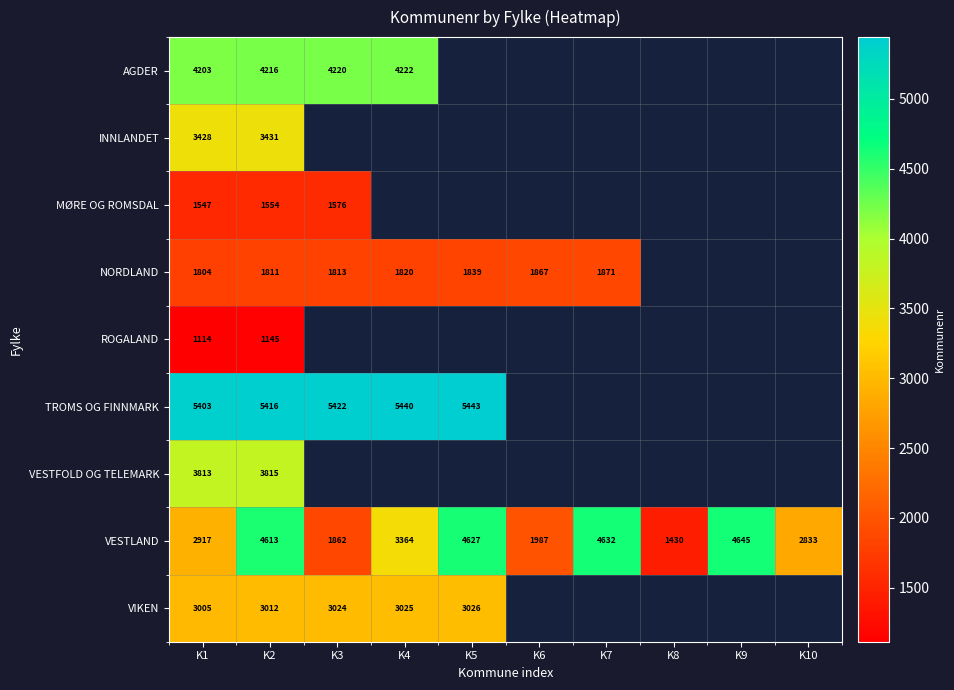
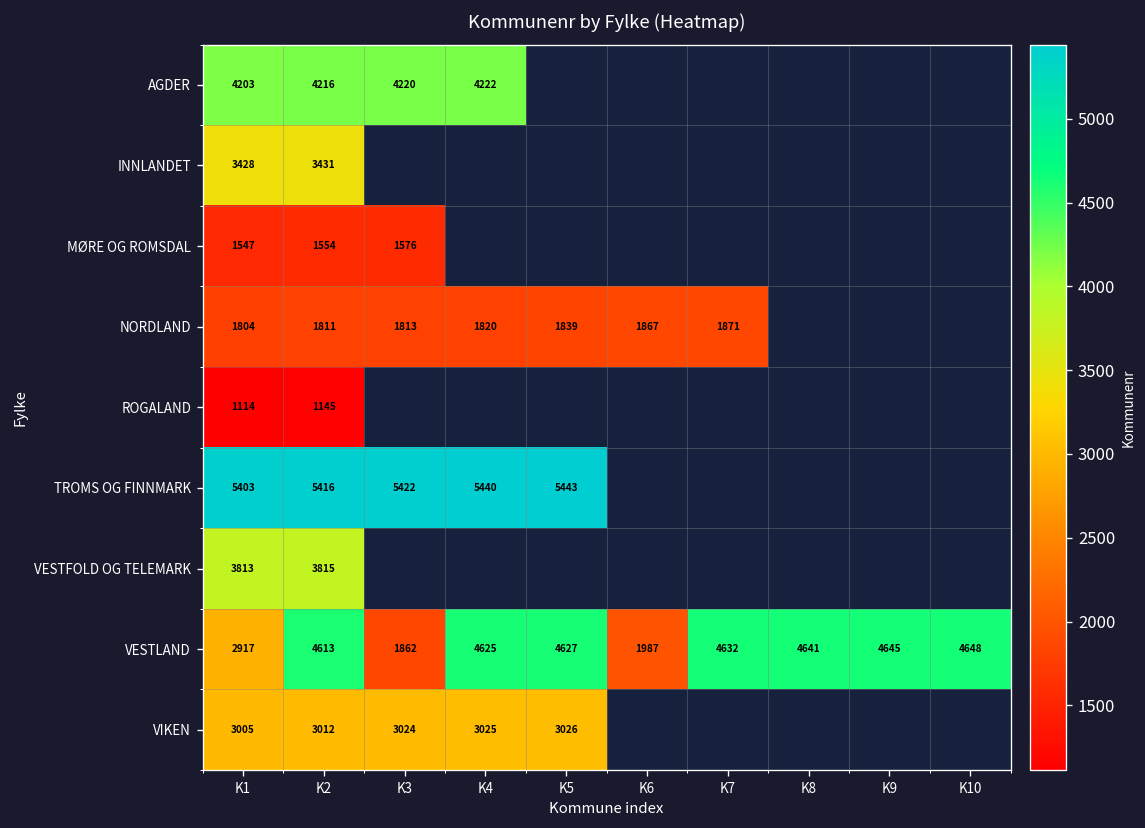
  {
    "AGDER": {
      "K1": 4203,
      "K2": 4216,
      "K3": 4220,
      "K4": 4222
    },
    "INNLANDET": {
      "K1": 3428,
      "K2": 3431
    },
    "MØRE OG ROMSDAL": {
      "K1": 1547,
      "K2": 1554,
      "K3": 1576
    },
    "NORDLAND": {
      "K1": 1804,
      "K2": 1811,
      "K3": 1813,
      "K4": 1820,
      "K5": 1839,
      "K6": 1867,
      "K7": 1871
    },
    "ROGALAND": {
      "K1": 1114,
      "K2": 1145
    },
    "TROMS OG FINNMARK": {
      "K1": 5403,
      "K2": 5416,
      "K3": 5422,
      "K4": 5440,
      "K5": 5443
    },
    "VESTFOLD OG TELEMARK": {
      "K1": 3813,
      "K2": 3815
    },
    "VESTLAND": {
      "K1": 2917,
      "K2": 4613,
      "K3": 1862,
-     "K4": 3364,
+     "K4": 4625,
      "K5": 4627,
      "K6": 1987,
      "K7": 4632,
-     "K8": 1430,
+     "K8": 4641,
      "K9": 4645,
-     "K10": 2833
+     "K10": 4648
    },
    "VIKEN": {
      "K1": 3005,
      "K2": 3012,
      "K3": 3024,
      "K4": 3025,
      "K5": 3026
    }
  }
